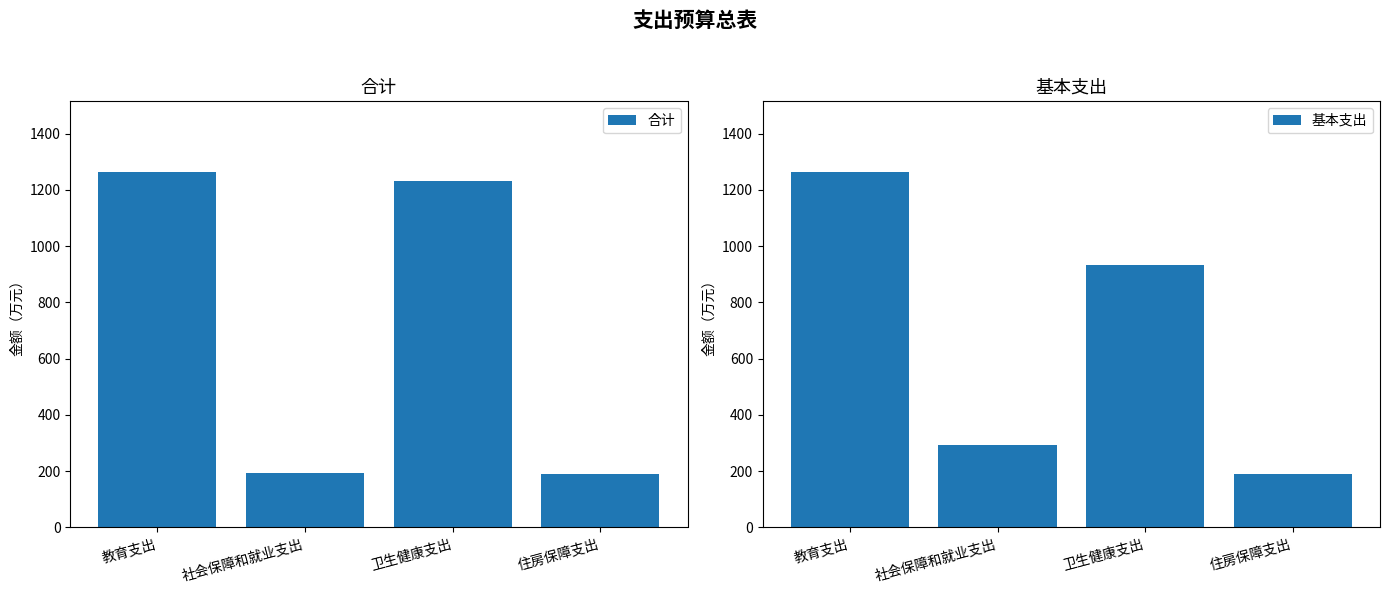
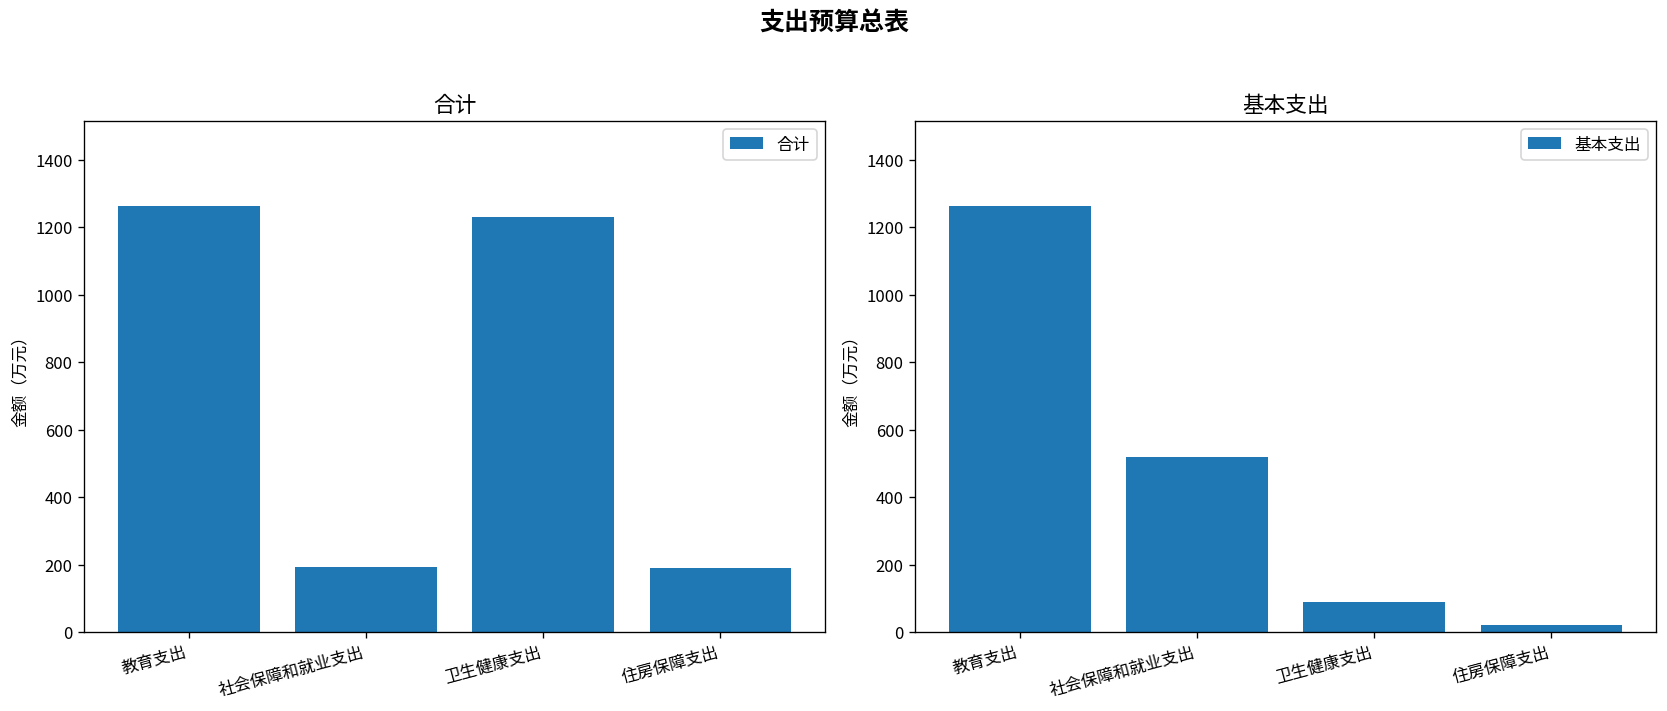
  {
    "合计": {
      "教育支出": 1260,
      "社会保障和就业支出": 190,
      "卫生健康支出": 1230,
      "住房保障支出": 190
    },
    "基本支出": {
      "教育支出": 1260,
-     "社会保障和就业支出": 290,
-     "卫生健康支出": 930,
-     "住房保障支出": 190
+     "社会保障和就业支出": 520,
+     "卫生健康支出": 90,
+     "住房保障支出": 20
    }
  }
